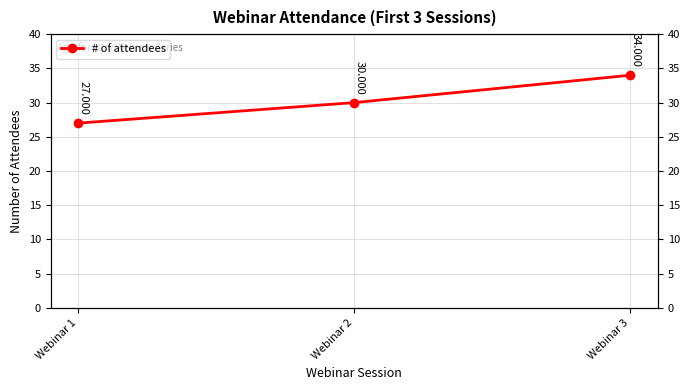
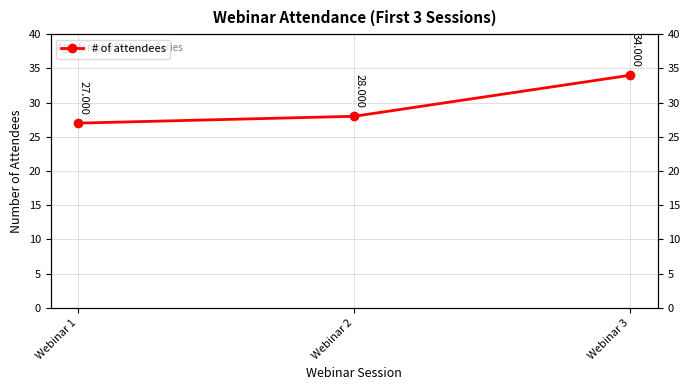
  {
    "Webinar 1": 27.000,
-   "Webinar 2": 30.000,
+   "Webinar 2": 28.000,
    "Webinar 3": 34.000
  }
